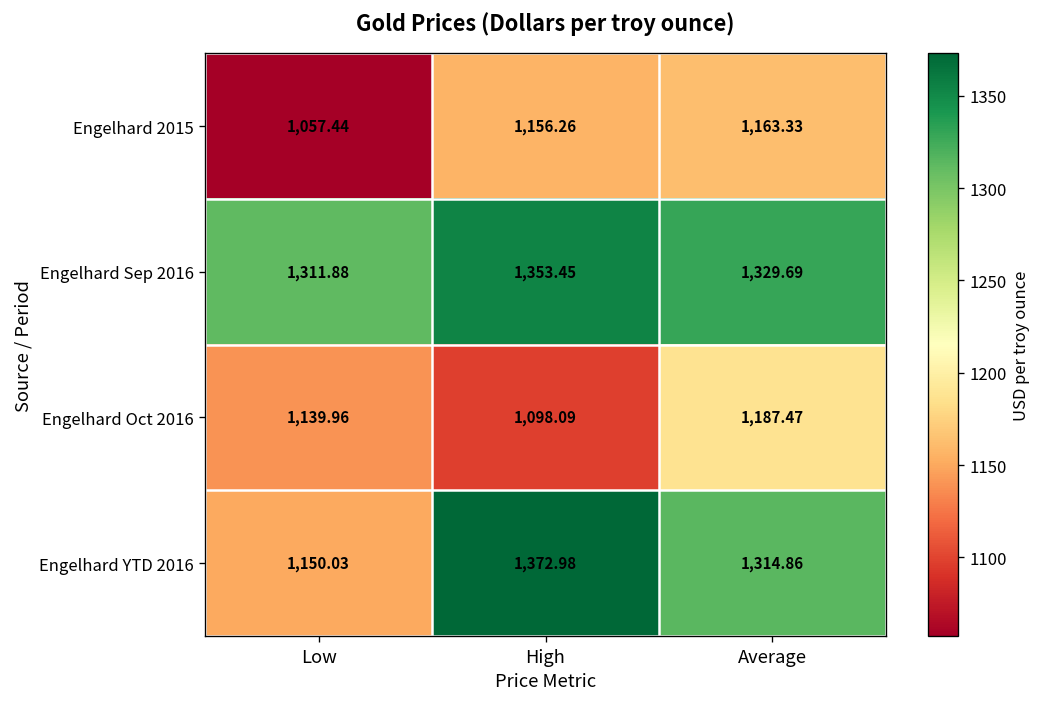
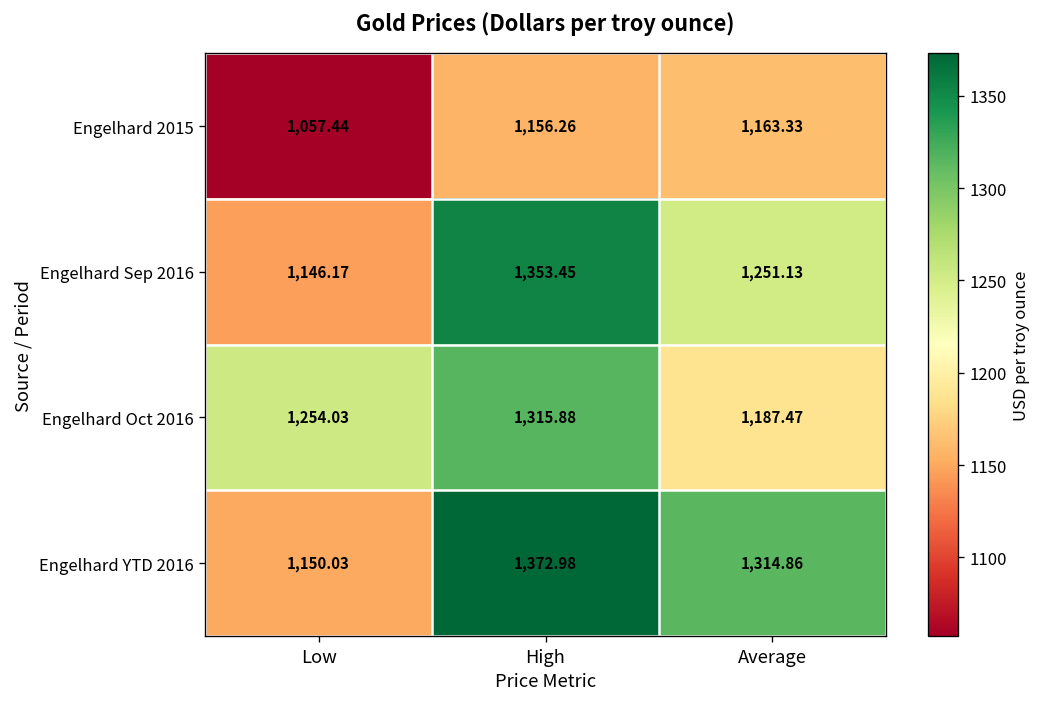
  {
    "Engelhard 2015": {
      "Low": "1,057.44",
      "High": "1,156.26",
      "Average": "1,163.33"
    },
    "Engelhard Sep 2016": {
-     "Low": "1,311.88",
+     "Low": "1,146.17",
      "High": "1,353.45",
-     "Average": "1,329.69"
+     "Average": "1,251.13"
    },
    "Engelhard Oct 2016": {
-     "Low": "1,139.96",
-     "High": "1,098.09",
+     "Low": "1,254.03",
+     "High": "1,315.88",
      "Average": "1,187.47"
    },
    "Engelhard YTD 2016": {
      "Low": "1,150.03",
      "High": "1,372.98",
      "Average": "1,314.86"
    }
  }
